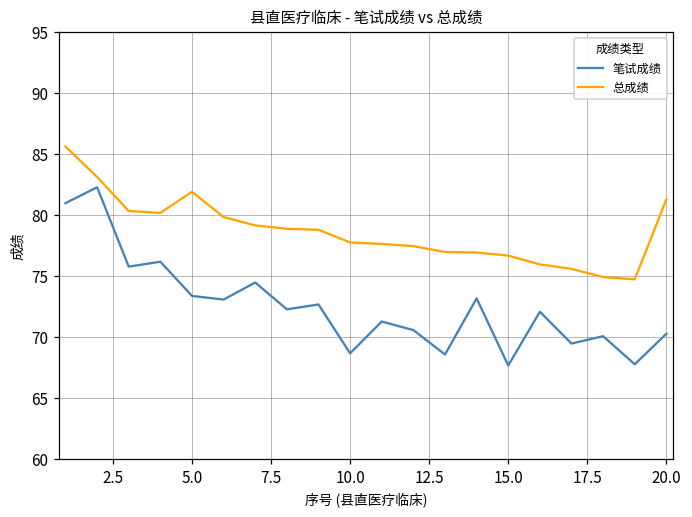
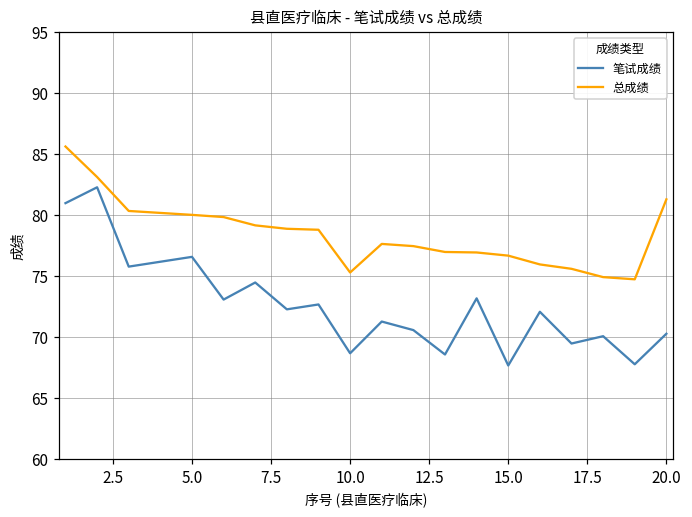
  {
    "笔试成绩": {
-     "5.0": 73.4,
+     "5.0": 76.6,
      "10.0": 68.7,
      "15.0": 67.7,
      "20.0": 70.3
    },
    "总成绩": {
-     "5.0": 81.9,
-     "10.0": 77.8,
+     "5.0": 80.0,
+     "10.0": 75.3,
      "15.0": 76.7,
      "20.0": 81.3
    }
  }
